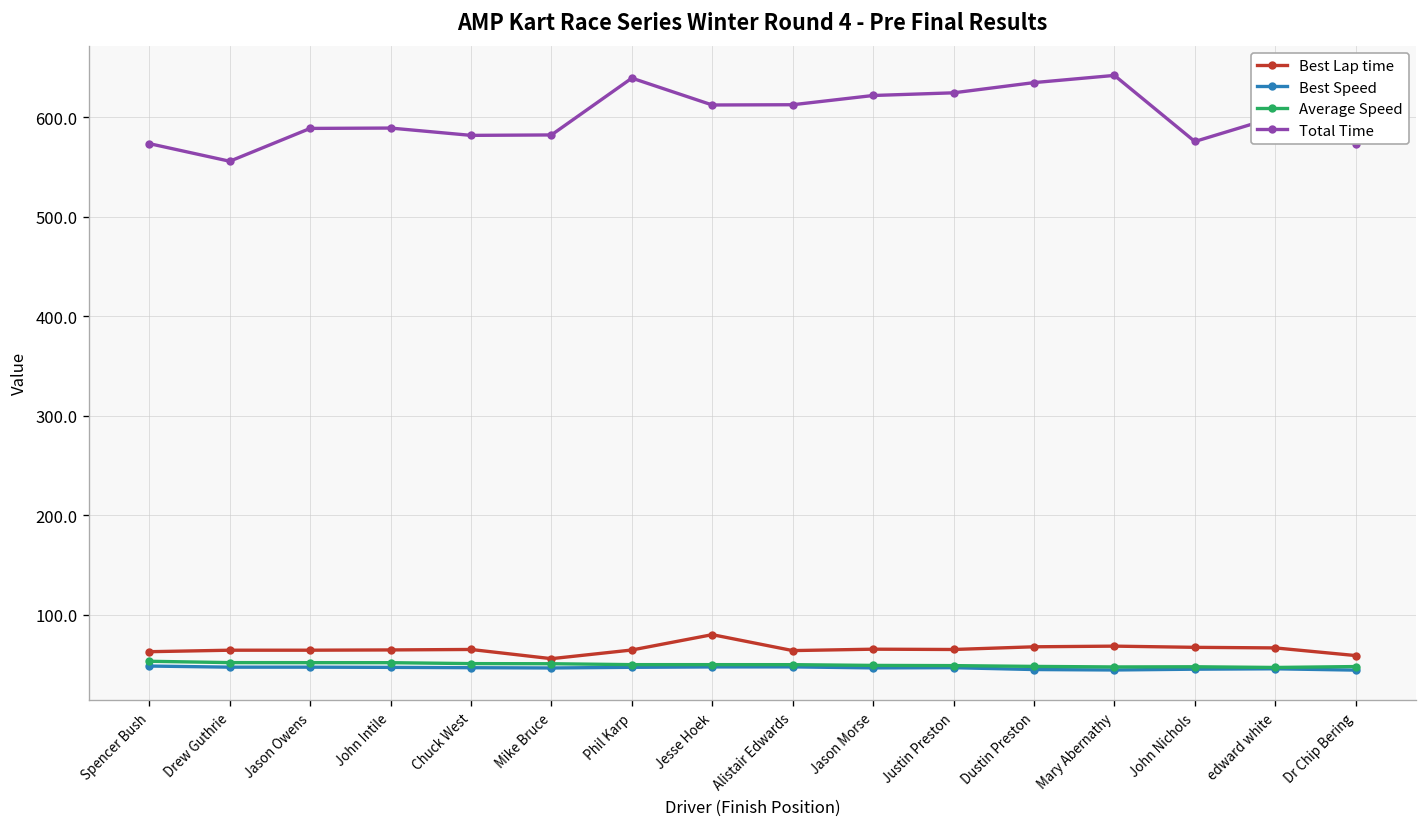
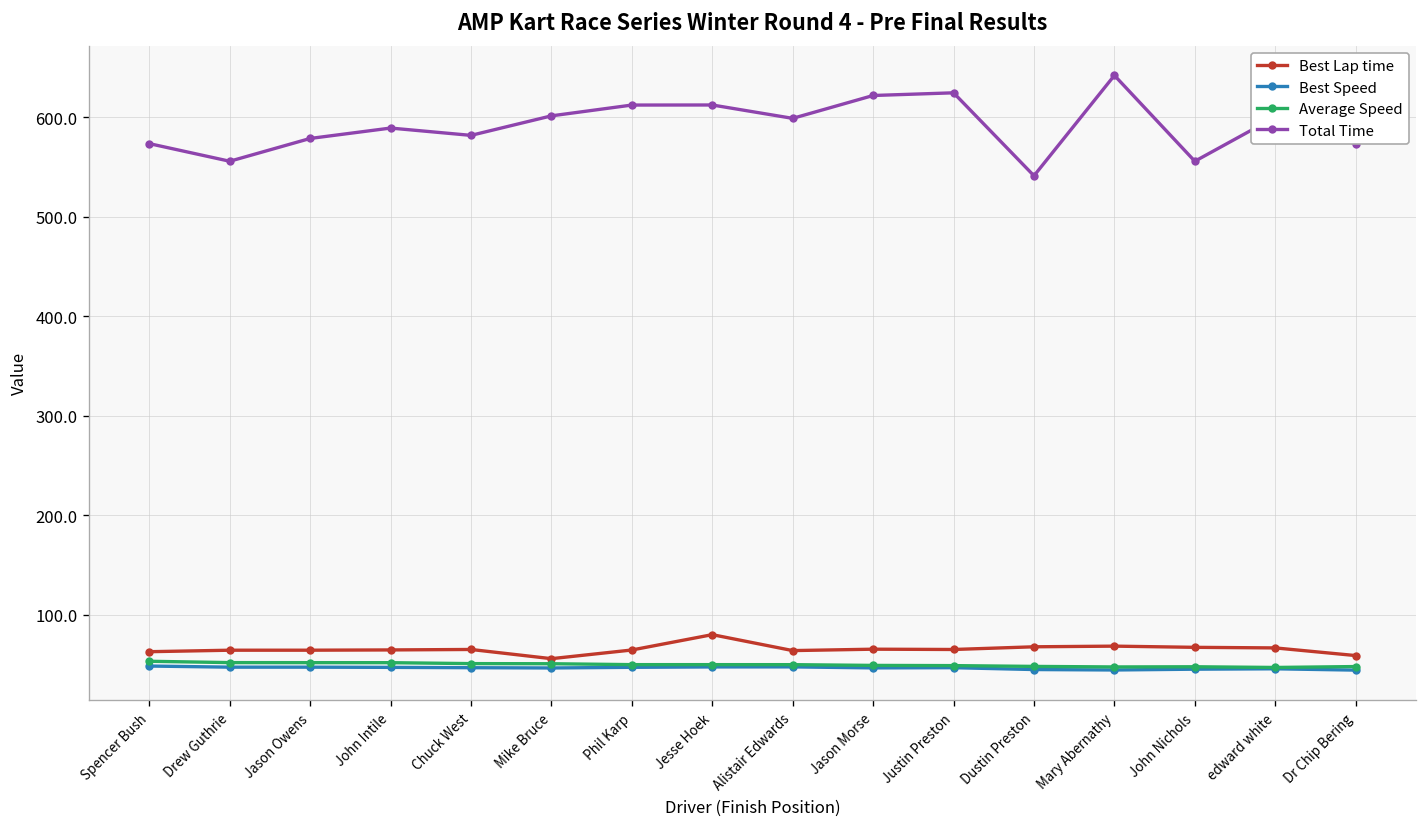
  {
    "Best Lap time": {
      "Spencer Bush": 60,
      "Drew Guthrie": 60,
      "Jason Owens": 60,
      "John Intile": 60,
      "Chuck West": 70,
      "Mike Bruce": 60,
      "Phil Karp": 60,
      "Jesse Hoek": 80,
      "Alistair Edwards": 60,
      "Jason Morse": 70,
      "Justin Preston": 70,
      "Dustin Preston": 70,
      "Mary Abernathy": 70,
      "John Nichols": 70,
      "edward white": 70,
      "Dr Chip Bering": 60
    },
    "Best Speed": {
      "Spencer Bush": 50,
      "Drew Guthrie": 50,
      "Jason Owens": 50,
      "John Intile": 50,
      "Chuck West": 50,
      "Mike Bruce": 50,
      "Dustin Preston": 50,
      "Mary Abernathy": 40,
      "Dr Chip Bering": 40
    },
    "Average Speed": {
      "Spencer Bush": 50,
      "Drew Guthrie": 50,
      "Jason Owens": 50,
      "John Intile": 50,
      "Chuck West": 50,
      "Mike Bruce": 50,
      "Dustin Preston": 50,
      "Mary Abernathy": 50,
      "Dr Chip Bering": 50
    },
    "Total Time": {
      "Spencer Bush": 570,
      "Drew Guthrie": 560,
-     "Jason Owens": 590,
+     "Jason Owens": 580,
      "John Intile": 590,
      "Chuck West": 580,
-     "Mike Bruce": 580,
-     "Phil Karp": 640,
+     "Mike Bruce": 600,
+     "Phil Karp": 610,
      "Jesse Hoek": 610,
-     "Alistair Edwards": 610,
+     "Alistair Edwards": 600,
      "Jason Morse": 620,
      "Justin Preston": 620,
-     "Dustin Preston": 630,
+     "Dustin Preston": 540,
      "Mary Abernathy": 640,
-     "John Nichols": 580
+     "John Nichols": 560
    }
  }
